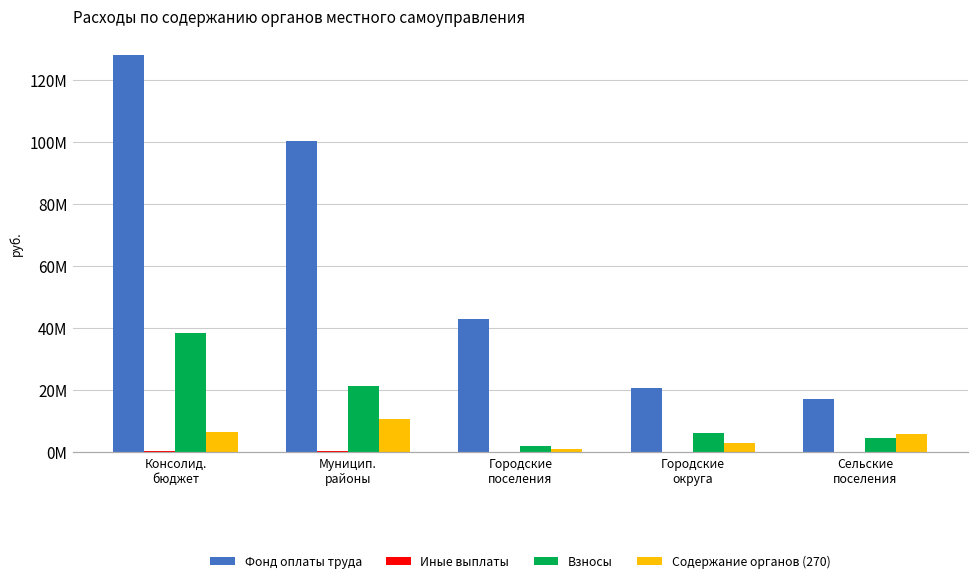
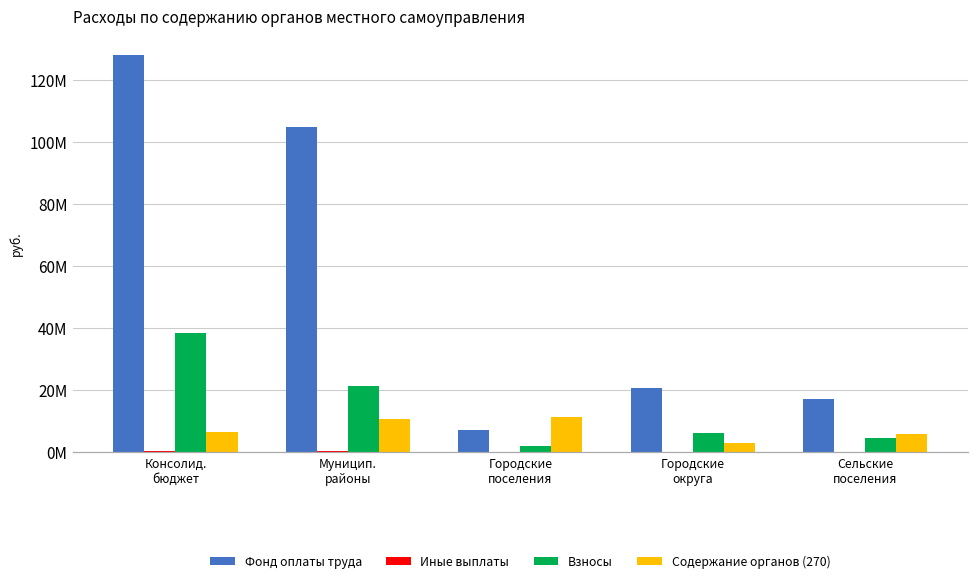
  {
    "Фонд оплаты труда": {
      "Консолид. бюджет": 128000000,
-     "Муницип. районы": 100000000,
-     "Городские поселения": 43000000,
+     "Муницип. районы": 105000000,
+     "Городские поселения": 7000000,
      "Городские округа": 21000000,
      "Сельские поселения": 17000000
    },
    "Взносы": {
      "Консолид. бюджет": 38000000,
      "Муницип. районы": 21000000,
      "Городские поселения": 2000000,
      "Городские округа": 6000000,
      "Сельские поселения": 5000000
    },
    "Содержание органов (270)": {
      "Консолид. бюджет": 7000000,
      "Муницип. районы": 11000000,
-     "Городские поселения": 1000000,
+     "Городские поселения": 11000000,
      "Городские округа": 3000000,
      "Сельские поселения": 6000000
    }
  }
